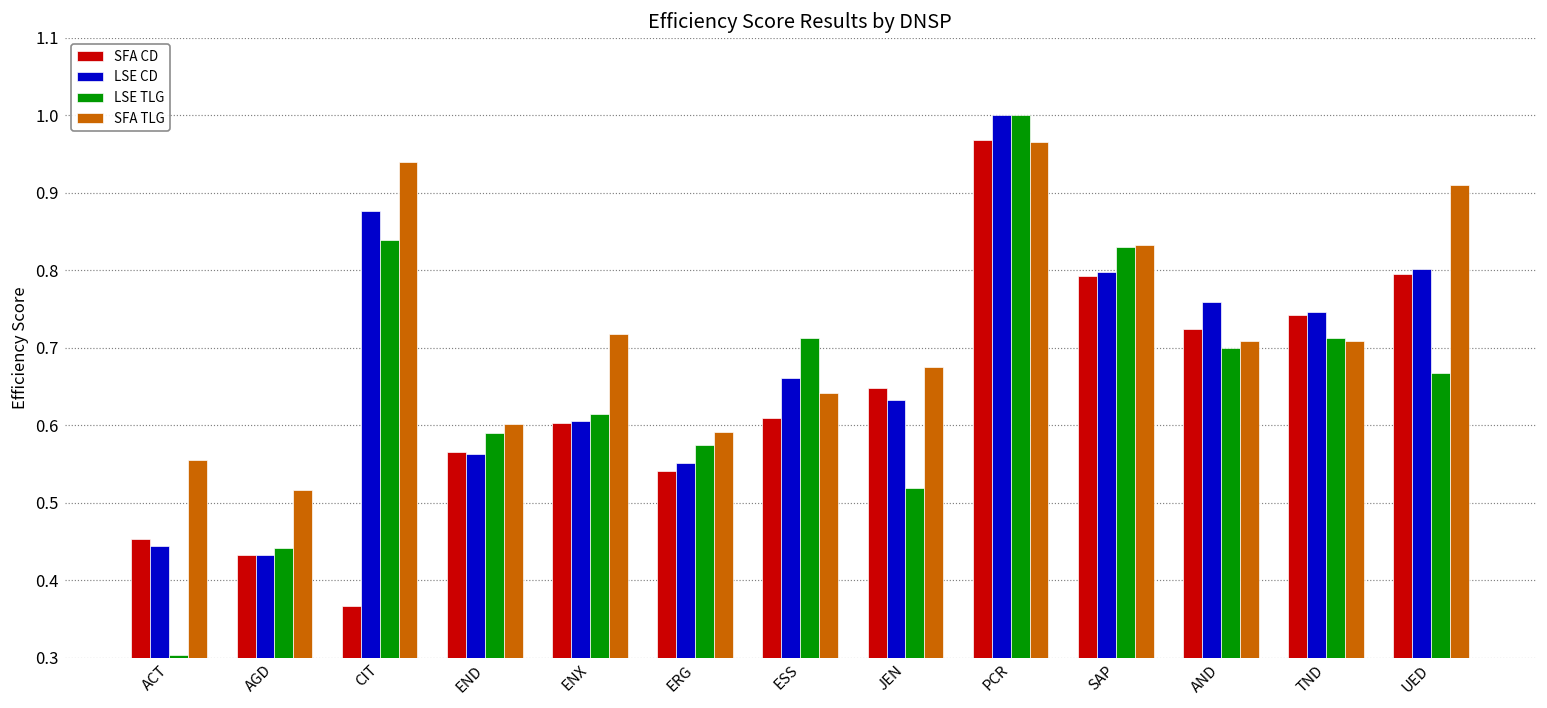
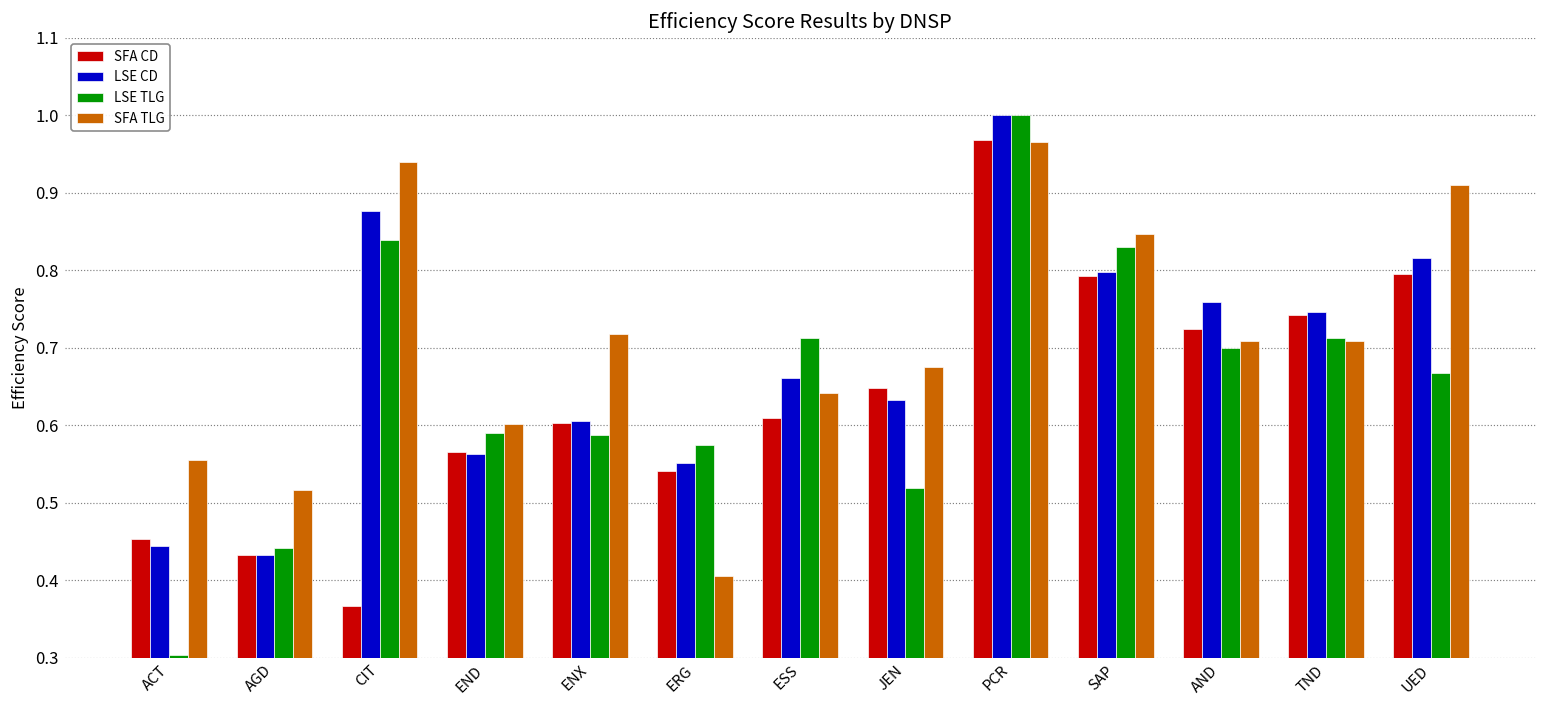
  {
    "SFA CD": {
      "ACT": 0.45,
      "AGD": 0.43,
      "CIT": 0.37,
      "END": 0.57,
      "ENX": 0.60,
      "ERG": 0.54,
      "ESS": 0.61,
      "JEN": 0.65,
      "PCR": 0.97,
      "SAP": 0.79,
      "AND": 0.72,
      "TND": 0.74,
      "UED": 0.80
    },
    "LSE CD": {
      "ACT": 0.44,
      "AGD": 0.43,
      "CIT": 0.88,
      "END": 0.56,
      "ENX": 0.61,
      "ERG": 0.55,
      "ESS": 0.66,
      "JEN": 0.63,
      "PCR": 1.00,
      "SAP": 0.80,
      "AND": 0.76,
      "TND": 0.75,
-     "UED": 0.80
+     "UED": 0.82
    },
    "LSE TLG": {
      "ACT": 0.30,
      "AGD": 0.44,
      "CIT": 0.84,
      "END": 0.59,
-     "ENX": 0.61,
+     "ENX": 0.59,
      "ERG": 0.57,
      "ESS": 0.71,
      "JEN": 0.52,
      "PCR": 1.00,
      "SAP": 0.83,
      "AND": 0.70,
      "TND": 0.71,
      "UED": 0.67
    },
    "SFA TLG": {
      "ACT": 0.56,
      "AGD": 0.52,
      "CIT": 0.94,
      "END": 0.60,
      "ENX": 0.72,
-     "ERG": 0.59,
+     "ERG": 0.41,
      "ESS": 0.64,
      "JEN": 0.68,
      "PCR": 0.97,
-     "SAP": 0.83,
+     "SAP": 0.85,
      "AND": 0.71,
      "TND": 0.71,
      "UED": 0.91
    }
  }
